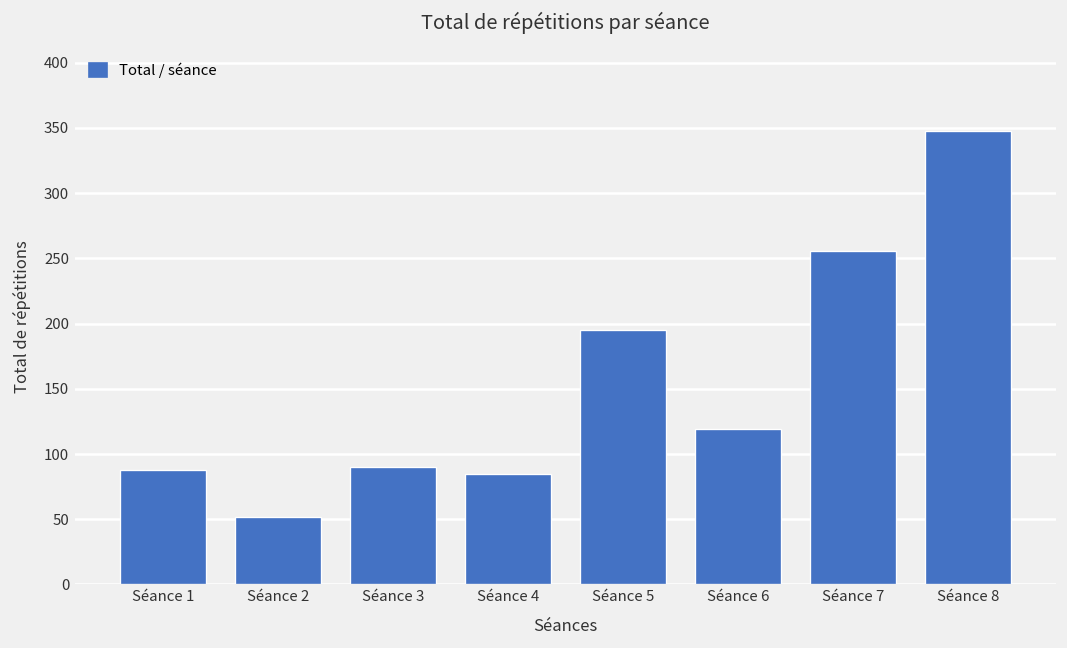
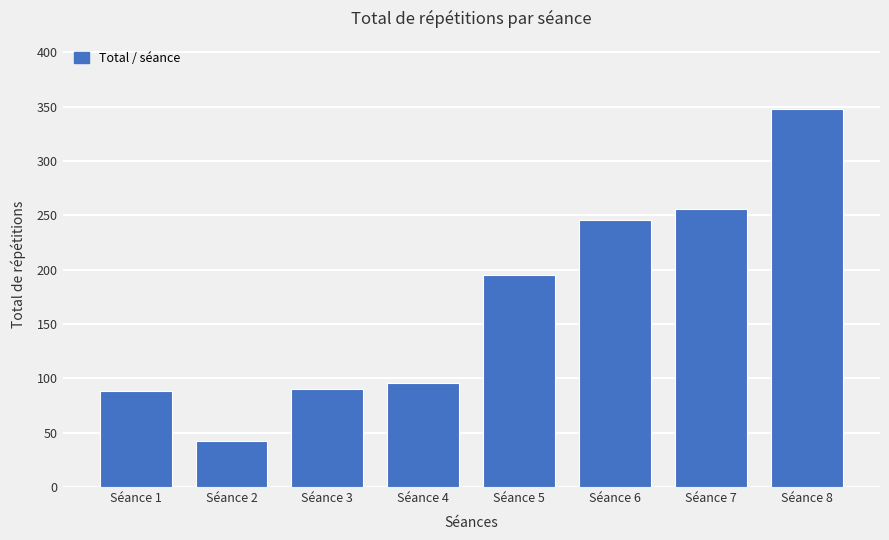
  {
    "Séance 1": 88,
-   "Séance 2": 52,
+   "Séance 2": 42,
    "Séance 3": 90,
-   "Séance 4": 85,
+   "Séance 4": 96,
    "Séance 5": 195,
-   "Séance 6": 119,
+   "Séance 6": 246,
    "Séance 7": 256,
    "Séance 8": 348
  }
